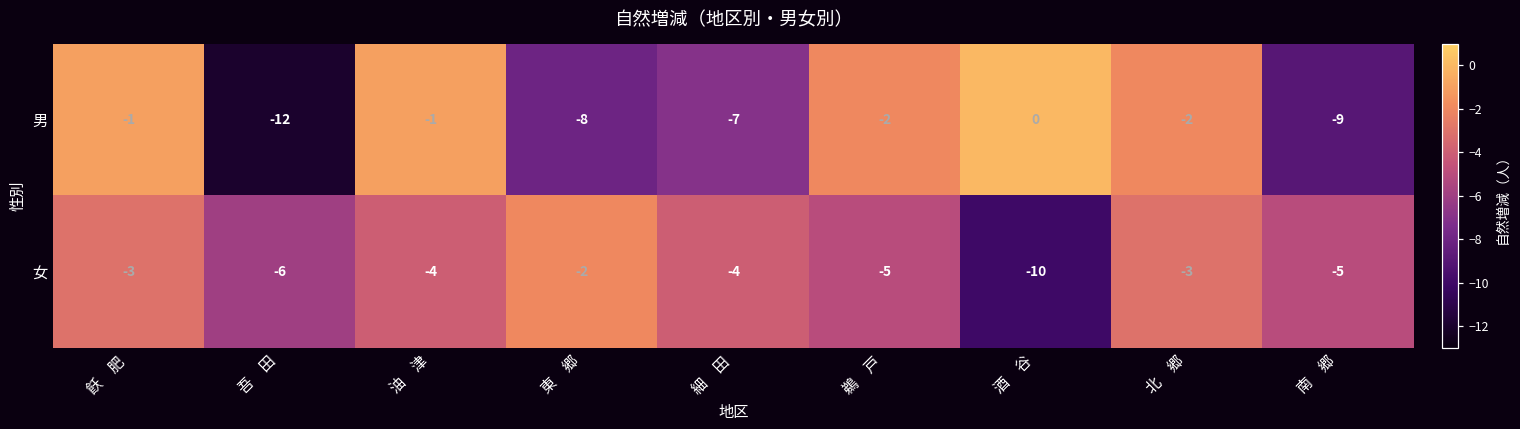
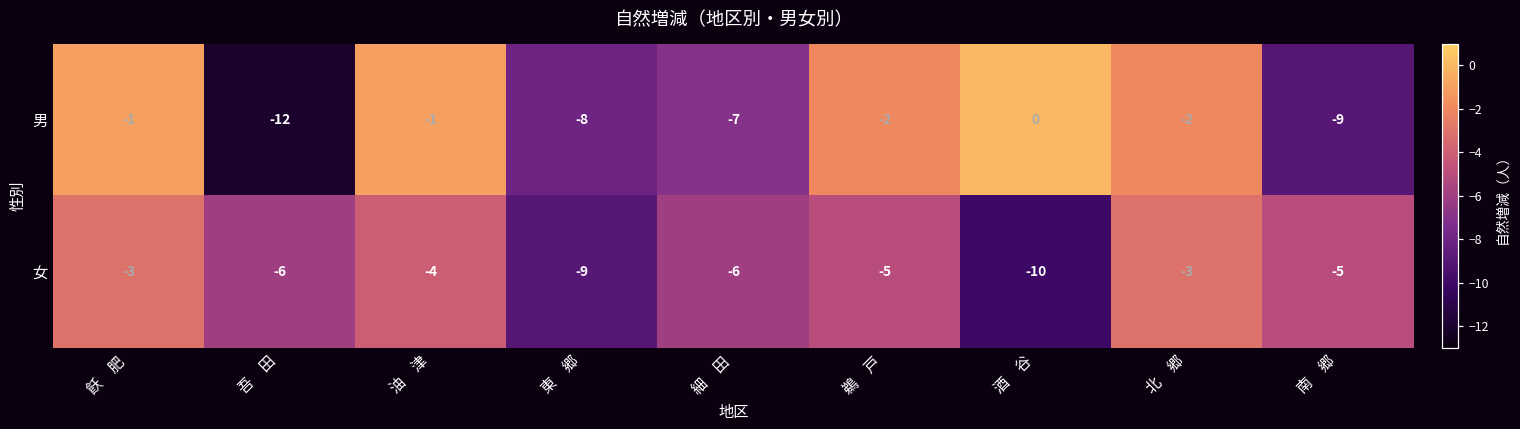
  {
    "男": {
      "飫 肥": -1,
      "吾 田": -12,
      "油 津": -1,
      "東 郷": -8,
      "細 田": -7,
      "鵜 戸": -2,
      "酒 谷": 0,
      "北 郷": -2,
      "南 郷": -9
    },
    "女": {
      "飫 肥": -3,
      "吾 田": -6,
      "油 津": -4,
-     "東 郷": -2,
-     "細 田": -4,
+     "東 郷": -9,
+     "細 田": -6,
      "鵜 戸": -5,
      "酒 谷": -10,
      "北 郷": -3,
      "南 郷": -5
    }
  }
